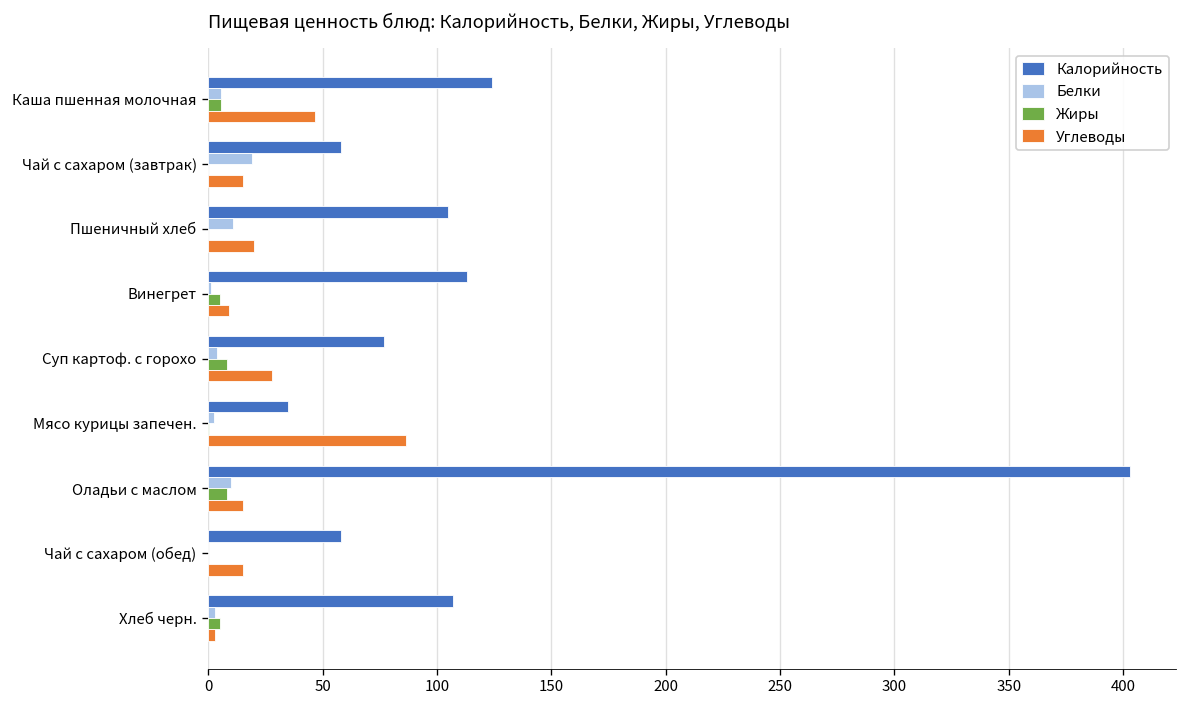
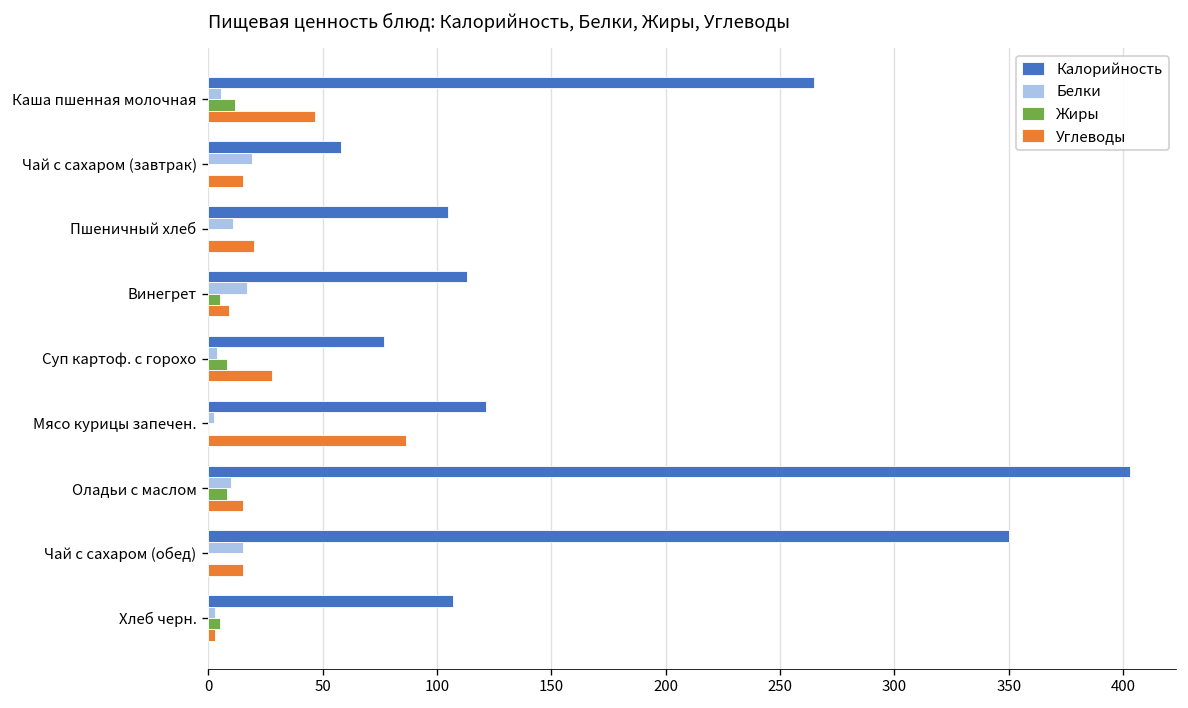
  {
    "Калорийность": {
-     "Каша пшенная молочная": 124,
+     "Каша пшенная молочная": 265,
      "Чай с сахаром (завтрак)": 58,
      "Пшеничный хлеб": 105,
      "Винегрет": 113,
      "Суп картоф. с горохо": 77,
-     "Мясо курицы запечен.": 35,
+     "Мясо курицы запечен.": 122,
      "Оладьи с маслом": 403,
-     "Чай с сахаром (обед)": 58,
+     "Чай с сахаром (обед)": 350,
      "Хлеб черн.": 107
    },
    "Белки": {
      "Каша пшенная молочная": 6,
      "Чай с сахаром (завтрак)": 19,
      "Пшеничный хлеб": 11,
-     "Винегрет": 1,
+     "Винегрет": 17,
      "Суп картоф. с горохо": 4,
      "Мясо курицы запечен.": 3,
      "Оладьи с маслом": 10,
-     "Чай с сахаром (обед)": 0,
+     "Чай с сахаром (обед)": 15,
      "Хлеб черн.": 3
    },
    "Жиры": {
-     "Каша пшенная молочная": 6,
+     "Каша пшенная молочная": 12,
      "Чай с сахаром (завтрак)": 0,
      "Пшеничный хлеб": 0,
      "Винегрет": 5,
      "Суп картоф. с горохо": 8,
      "Оладьи с маслом": 8,
      "Чай с сахаром (обед)": 0,
      "Хлеб черн.": 5
    },
    "Углеводы": {
      "Каша пшенная молочная": 47,
      "Чай с сахаром (завтрак)": 15,
      "Пшеничный хлеб": 20,
      "Винегрет": 9,
      "Суп картоф. с горохо": 28,
      "Мясо курицы запечен.": 86,
      "Оладьи с маслом": 15,
      "Чай с сахаром (обед)": 15,
      "Хлеб черн.": 3
    }
  }
